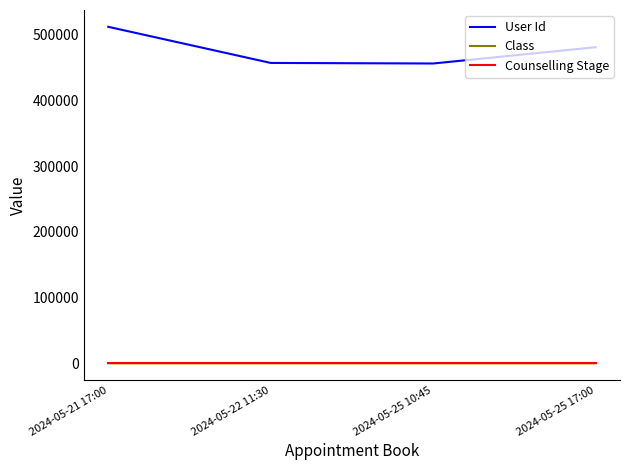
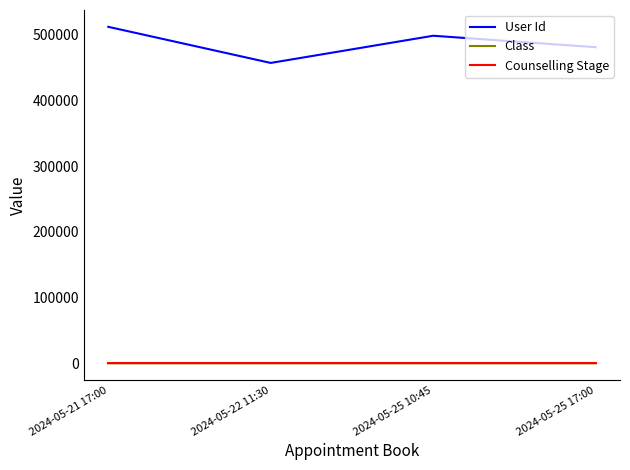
  {
    "User Id": {
      "2024-05-21 17:00": 510000,
      "2024-05-22 11:30": 460000,
-     "2024-05-25 10:45": 460000
+     "2024-05-25 10:45": 500000
    },
    "Counselling Stage": {
      "2024-05-21 17:00": 0,
      "2024-05-22 11:30": 0,
      "2024-05-25 10:45": 0,
      "2024-05-25 17:00": 0
    }
  }
